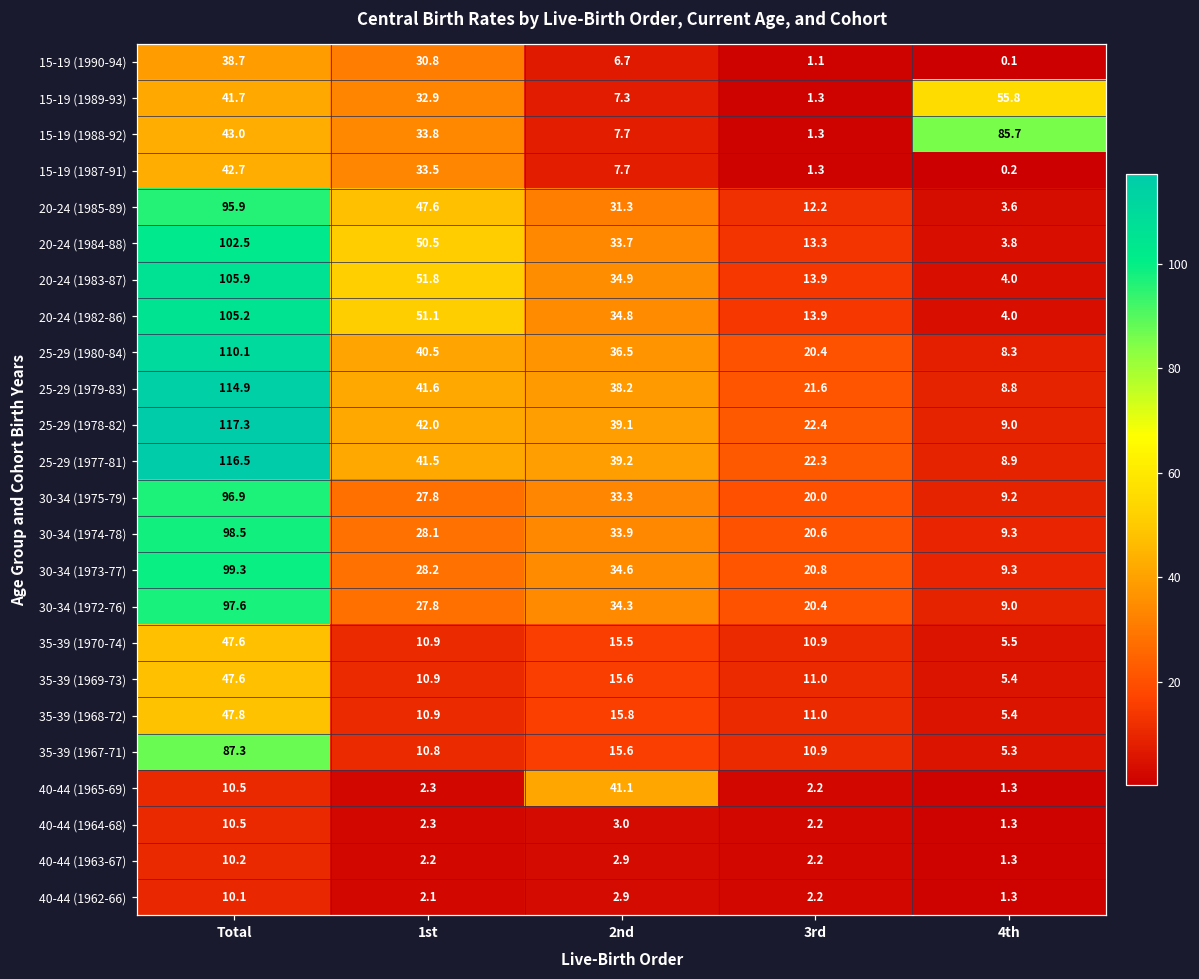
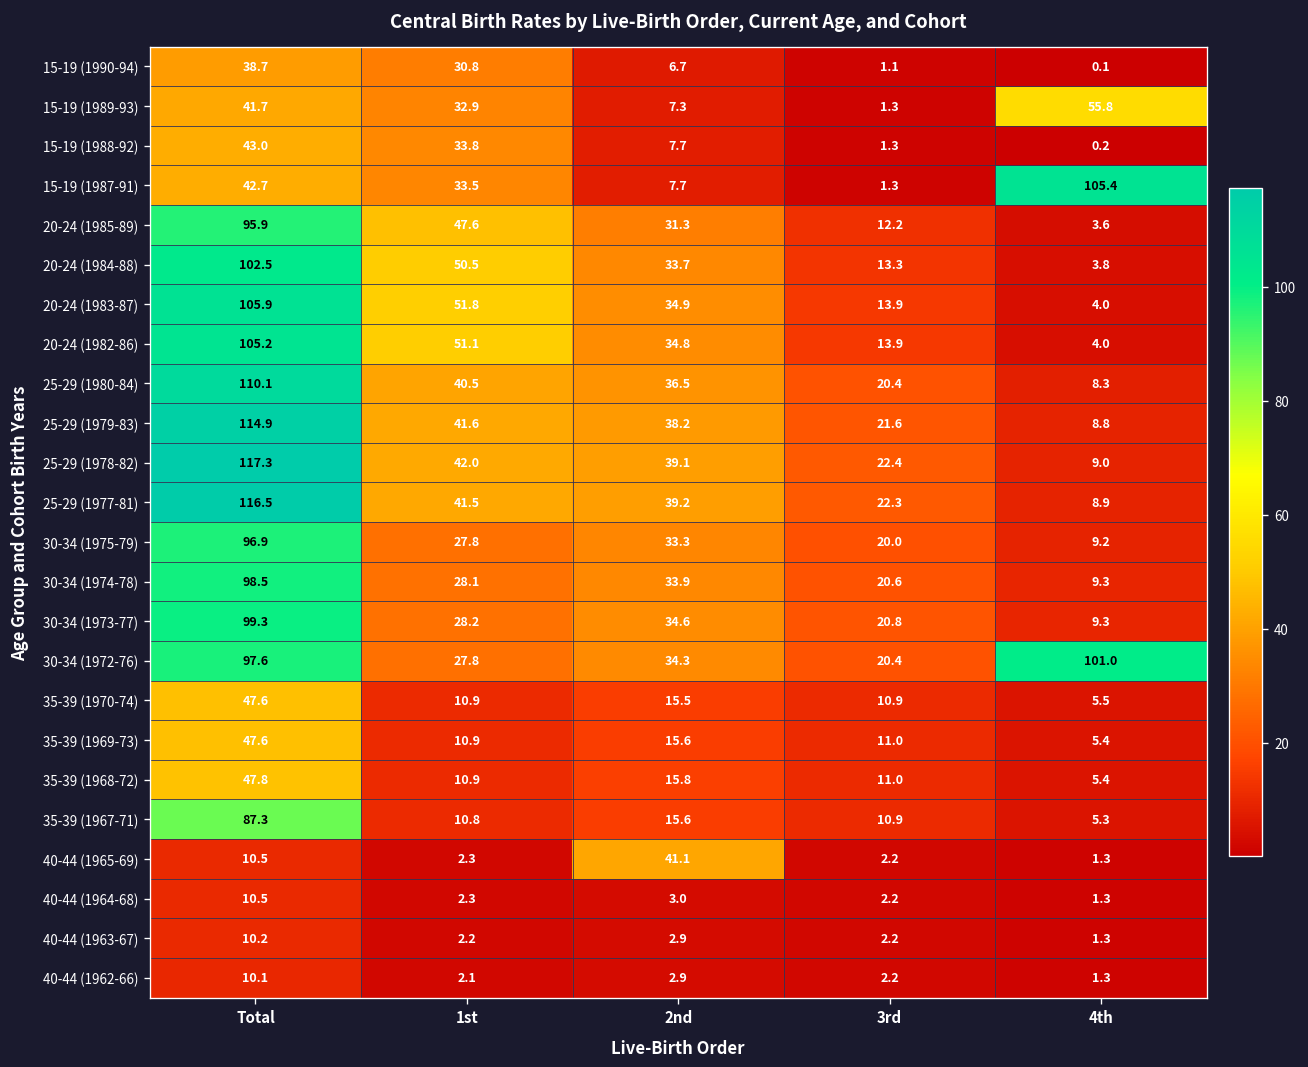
  {
    "15-19 (1990-94)": {
      "Total": 38.7,
      "1st": 30.8,
      "2nd": 6.7,
      "3rd": 1.1,
      "4th": 0.1
    },
    "15-19 (1989-93)": {
      "Total": 41.7,
      "1st": 32.9,
      "2nd": 7.3,
      "3rd": 1.3,
      "4th": 55.8
    },
    "15-19 (1988-92)": {
      "Total": 43.0,
      "1st": 33.8,
      "2nd": 7.7,
      "3rd": 1.3,
-     "4th": 85.7
+     "4th": 0.2
    },
    "15-19 (1987-91)": {
      "Total": 42.7,
      "1st": 33.5,
      "2nd": 7.7,
      "3rd": 1.3,
-     "4th": 0.2
+     "4th": 105.4
    },
    "20-24 (1985-89)": {
      "Total": 95.9,
      "1st": 47.6,
      "2nd": 31.3,
      "3rd": 12.2,
      "4th": 3.6
    },
    "20-24 (1984-88)": {
      "Total": 102.5,
      "1st": 50.5,
      "2nd": 33.7,
      "3rd": 13.3,
      "4th": 3.8
    },
    "20-24 (1983-87)": {
      "Total": 105.9,
      "1st": 51.8,
      "2nd": 34.9,
      "3rd": 13.9,
      "4th": 4.0
    },
    "20-24 (1982-86)": {
      "Total": 105.2,
      "1st": 51.1,
      "2nd": 34.8,
      "3rd": 13.9,
      "4th": 4.0
    },
    "25-29 (1980-84)": {
      "Total": 110.1,
      "1st": 40.5,
      "2nd": 36.5,
      "3rd": 20.4,
      "4th": 8.3
    },
    "25-29 (1979-83)": {
      "Total": 114.9,
      "1st": 41.6,
      "2nd": 38.2,
      "3rd": 21.6,
      "4th": 8.8
    },
    "25-29 (1978-82)": {
      "Total": 117.3,
      "1st": 42.0,
      "2nd": 39.1,
      "3rd": 22.4,
      "4th": 9.0
    },
    "25-29 (1977-81)": {
      "Total": 116.5,
      "1st": 41.5,
      "2nd": 39.2,
      "3rd": 22.3,
      "4th": 8.9
    },
    "30-34 (1975-79)": {
      "Total": 96.9,
      "1st": 27.8,
      "2nd": 33.3,
      "3rd": 20.0,
      "4th": 9.2
    },
    "30-34 (1974-78)": {
      "Total": 98.5,
      "1st": 28.1,
      "2nd": 33.9,
      "3rd": 20.6,
      "4th": 9.3
    },
    "30-34 (1973-77)": {
      "Total": 99.3,
      "1st": 28.2,
      "2nd": 34.6,
      "3rd": 20.8,
      "4th": 9.3
    },
    "30-34 (1972-76)": {
      "Total": 97.6,
      "1st": 27.8,
      "2nd": 34.3,
      "3rd": 20.4,
-     "4th": 9.0
+     "4th": 101.0
    },
    "35-39 (1970-74)": {
      "Total": 47.6,
      "1st": 10.9,
      "2nd": 15.5,
      "3rd": 10.9,
      "4th": 5.5
    },
    "35-39 (1969-73)": {
      "Total": 47.6,
      "1st": 10.9,
      "2nd": 15.6,
      "3rd": 11.0,
      "4th": 5.4
    },
    "35-39 (1968-72)": {
      "Total": 47.8,
      "1st": 10.9,
      "2nd": 15.8,
      "3rd": 11.0,
      "4th": 5.4
    },
    "35-39 (1967-71)": {
      "Total": 87.3,
      "1st": 10.8,
      "2nd": 15.6,
      "3rd": 10.9,
      "4th": 5.3
    },
    "40-44 (1965-69)": {
      "Total": 10.5,
      "1st": 2.3,
      "2nd": 41.1,
      "3rd": 2.2,
      "4th": 1.3
    },
    "40-44 (1964-68)": {
      "Total": 10.5,
      "1st": 2.3,
      "2nd": 3.0,
      "3rd": 2.2,
      "4th": 1.3
    },
    "40-44 (1963-67)": {
      "Total": 10.2,
      "1st": 2.2,
      "2nd": 2.9,
      "3rd": 2.2,
      "4th": 1.3
    },
    "40-44 (1962-66)": {
      "Total": 10.1,
      "1st": 2.1,
      "2nd": 2.9,
      "3rd": 2.2,
      "4th": 1.3
    }
  }
